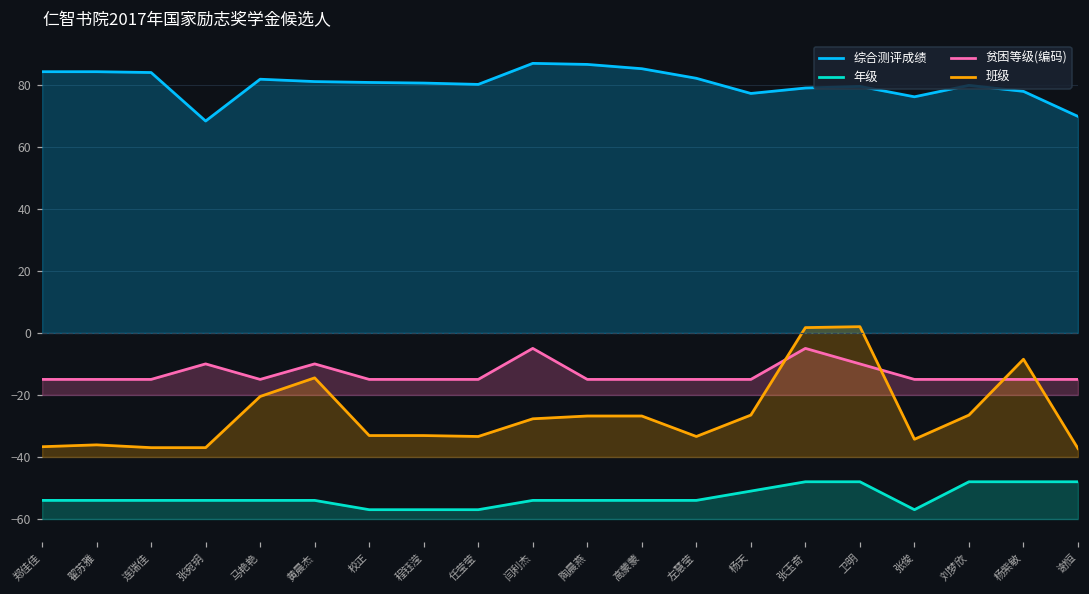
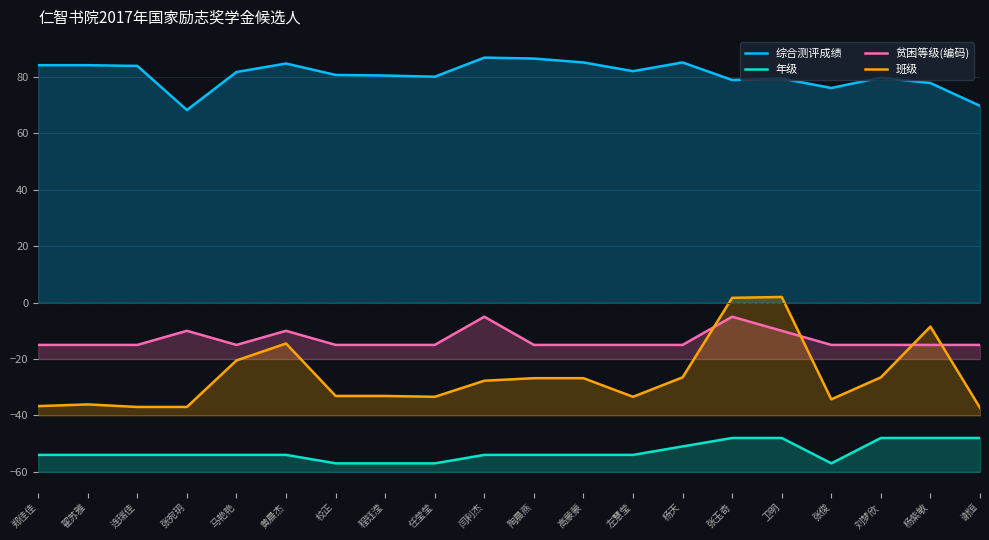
  {
    "综合测评成绩": {
      "郑佳佳": 84,
      "翟苏雅": 84,
      "连瑞佳": 84,
      "张宛玥": 68,
      "马艳艳": 82,
-     "黄晨杰": 81,
+     "黄晨杰": 85,
      "校正": 81,
      "程钰滢": 81,
      "任莹莹": 80,
      "闫利杰": 87,
      "陶晨燕": 87,
      "高蒙蒙": 85,
      "左慧莹": 82,
-     "杨天": 77,
+     "杨天": 85,
      "张玉奇": 79,
      "张俊": 76,
      "杨紫敏": 78,
      "谢恒": 70
    },
    "年级": {
      "郑佳佳": -54,
      "翟苏雅": -54,
      "连瑞佳": -54,
      "张宛玥": -54,
      "马艳艳": -54,
      "黄晨杰": -54,
      "校正": -57,
      "程钰滢": -57,
      "任莹莹": -57,
      "闫利杰": -54,
      "陶晨燕": -54,
      "高蒙蒙": -54,
      "左慧莹": -54,
      "杨天": -51,
      "张玉奇": -48,
      "卫明": -48,
      "张俊": -57,
      "刘梦欣": -48,
      "杨紫敏": -48,
      "谢恒": -48
    },
    "贫困等级(编码)": {
      "郑佳佳": -15,
      "翟苏雅": -15,
      "连瑞佳": -15,
      "张宛玥": -10,
      "马艳艳": -15,
      "黄晨杰": -10,
      "校正": -15,
      "程钰滢": -15,
      "任莹莹": -15,
      "闫利杰": -5,
      "陶晨燕": -15,
      "高蒙蒙": -15,
      "左慧莹": -15,
      "杨天": -15,
      "张玉奇": -5,
      "卫明": -10,
      "张俊": -15,
      "刘梦欣": -15,
      "杨紫敏": -15,
      "谢恒": -15
    },
    "班级": {
      "郑佳佳": -37,
      "翟苏雅": -36,
      "连瑞佳": -37,
      "张宛玥": -37,
      "马艳艳": -21,
      "黄晨杰": -15,
      "校正": -33,
      "程钰滢": -33,
      "任莹莹": -33,
      "闫利杰": -28,
      "陶晨燕": -27,
      "高蒙蒙": -27,
      "左慧莹": -33,
      "杨天": -27,
      "张玉奇": 2,
      "卫明": 2,
      "张俊": -34,
      "刘梦欣": -27,
      "杨紫敏": -9,
      "谢恒": -37
    }
  }
